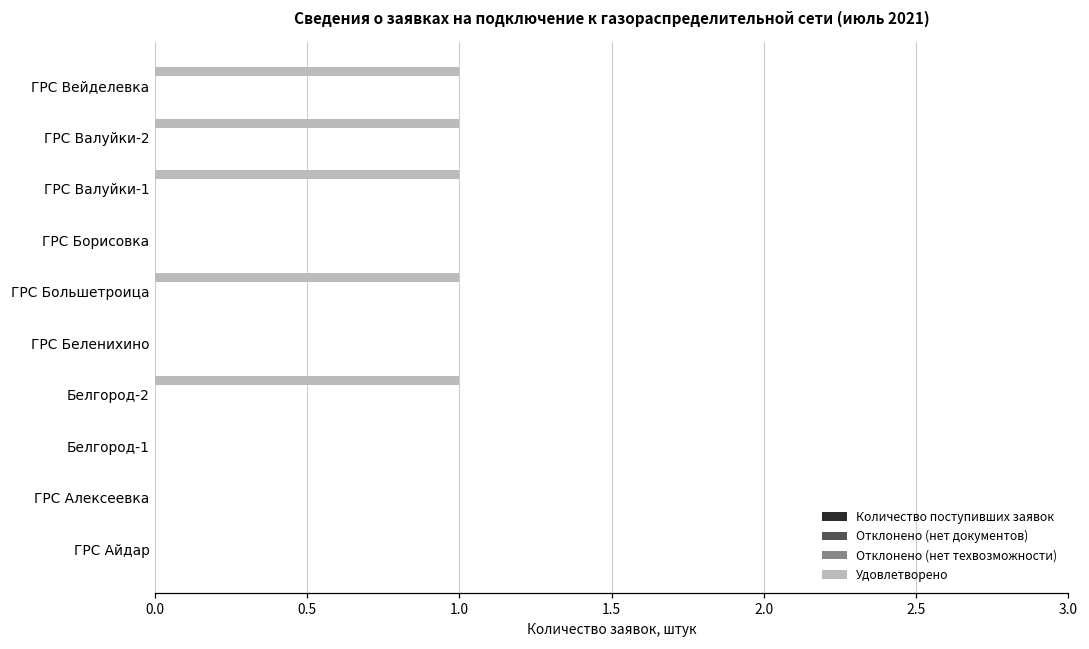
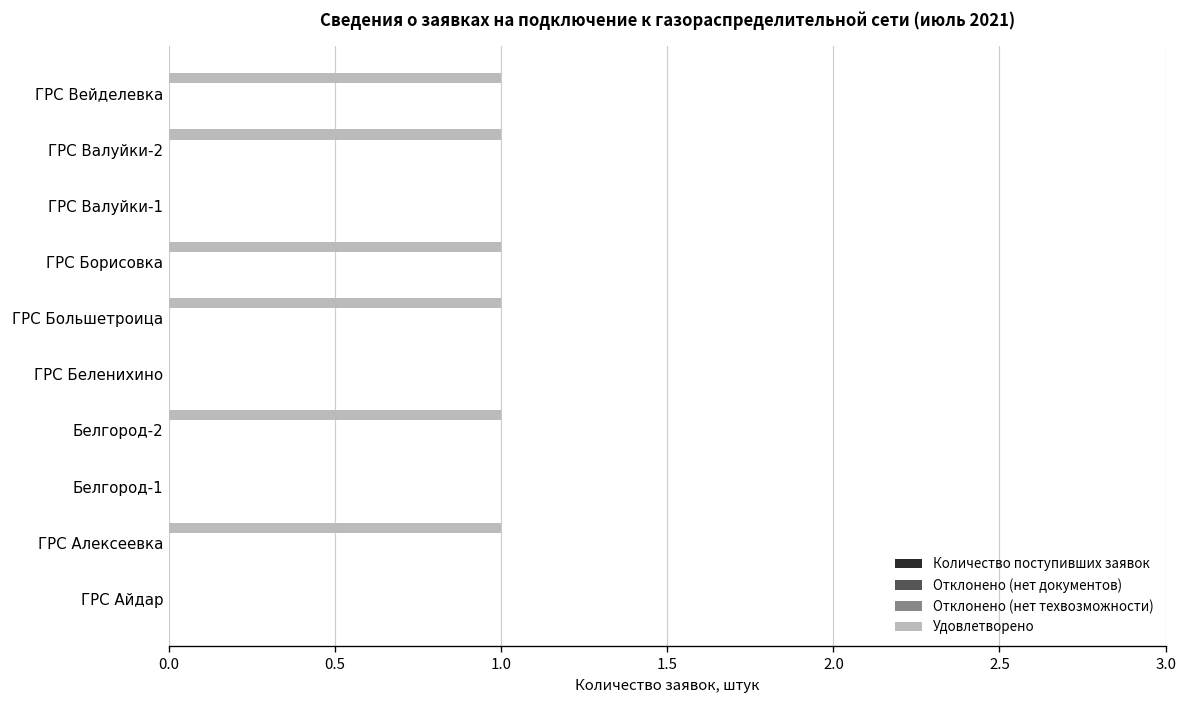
  {
    "Количество поступивших заявок": {
      "ГРС Вейделевка": 0,
      "ГРС Валуйки-2": 0,
      "ГРС Валуйки-1": 0,
      "ГРС Борисовка": 0,
      "ГРС Большетроица": 0,
      "ГРС Беленихино": 0,
      "Белгород-2": 0,
      "Белгород-1": 0,
      "ГРС Алексеевка": 0,
      "ГРС Айдар": 0
    },
    "Отклонено (нет документов)": {
      "ГРС Вейделевка": 0,
      "ГРС Валуйки-2": 0,
      "ГРС Валуйки-1": 0,
      "ГРС Борисовка": 0,
      "ГРС Большетроица": 0,
      "ГРС Беленихино": 0,
      "Белгород-2": 0,
      "Белгород-1": 0,
      "ГРС Алексеевка": 0,
      "ГРС Айдар": 0
    },
    "Отклонено (нет техвозможности)": {
      "ГРС Вейделевка": 0,
      "ГРС Валуйки-2": 0,
      "ГРС Валуйки-1": 0,
      "ГРС Борисовка": 0,
      "ГРС Большетроица": 0,
      "ГРС Беленихино": 0,
      "Белгород-2": 0,
      "Белгород-1": 0,
      "ГРС Алексеевка": 0,
      "ГРС Айдар": 0
    },
    "Удовлетворено": {
      "ГРС Вейделевка": 1,
      "ГРС Валуйки-2": 1,
-     "ГРС Валуйки-1": 1,
-     "ГРС Борисовка": 0,
+     "ГРС Валуйки-1": 0,
+     "ГРС Борисовка": 1,
      "ГРС Большетроица": 1,
      "ГРС Беленихино": 0,
      "Белгород-2": 1,
      "Белгород-1": 0,
-     "ГРС Алексеевка": 0,
+     "ГРС Алексеевка": 1,
      "ГРС Айдар": 0
    }
  }
